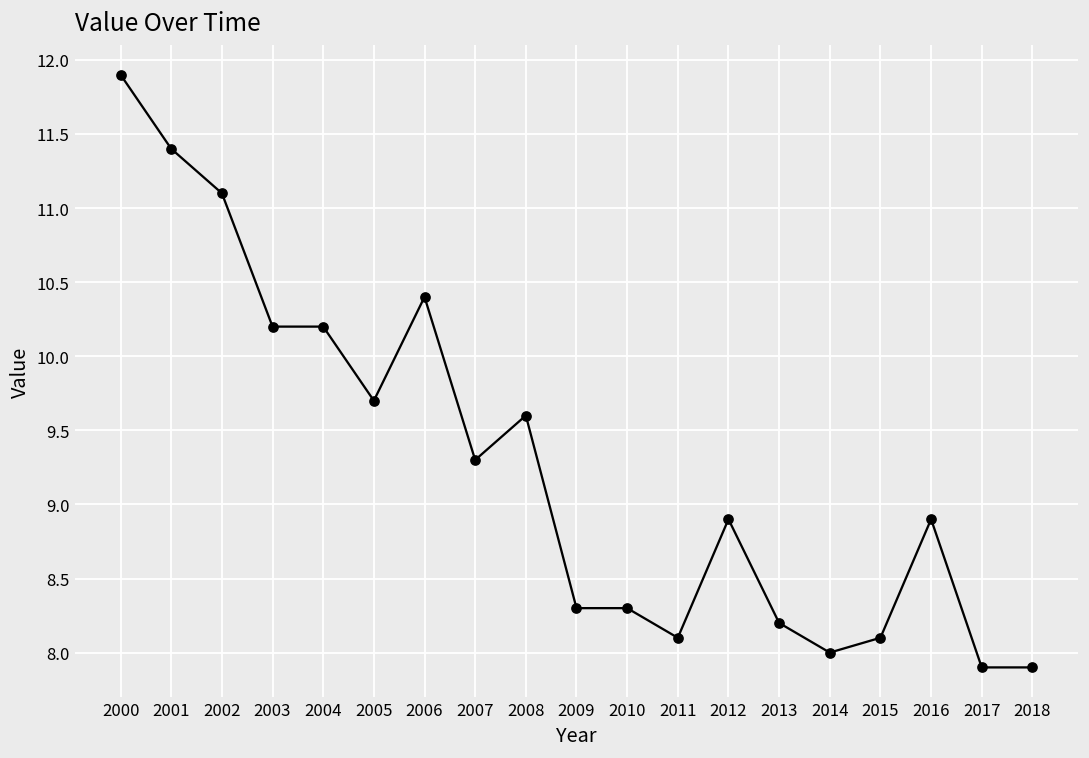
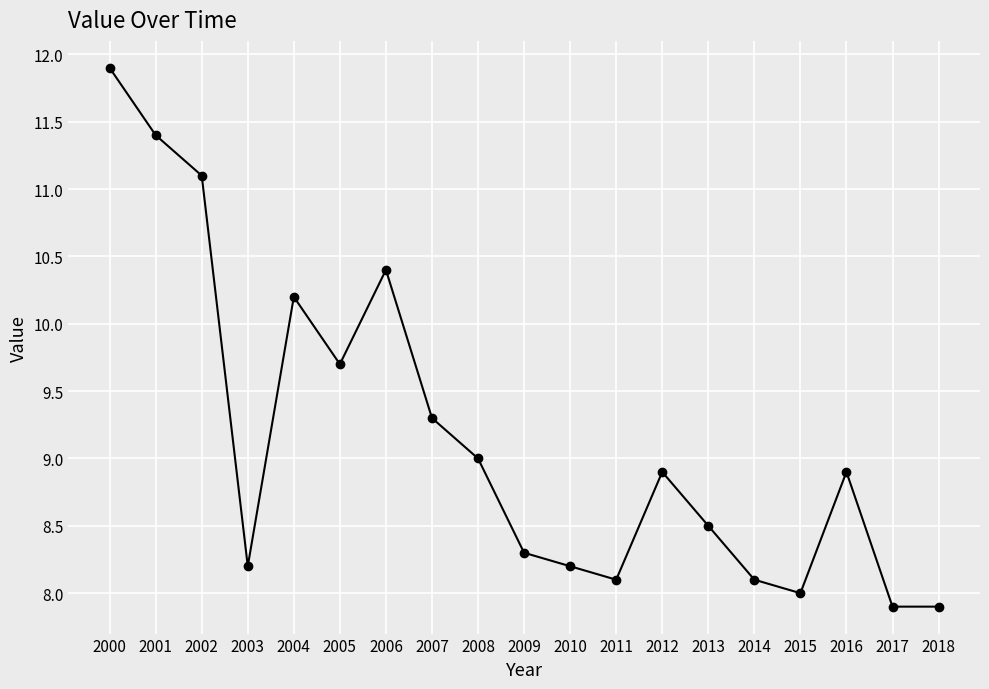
  {
    "2000": 11.9,
    "2001": 11.4,
    "2002": 11.1,
-   "2003": 10.2,
+   "2003": 8.2,
    "2004": 10.2,
    "2005": 9.7,
    "2006": 10.4,
    "2007": 9.3,
-   "2008": 9.6,
+   "2008": 9.0,
    "2009": 8.3,
-   "2010": 8.3,
+   "2010": 8.2,
    "2011": 8.1,
    "2012": 8.9,
-   "2013": 8.2,
-   "2014": 8.0,
-   "2015": 8.1,
+   "2013": 8.5,
+   "2014": 8.1,
+   "2015": 8.0,
    "2016": 8.9,
    "2017": 7.9,
    "2018": 7.9
  }
